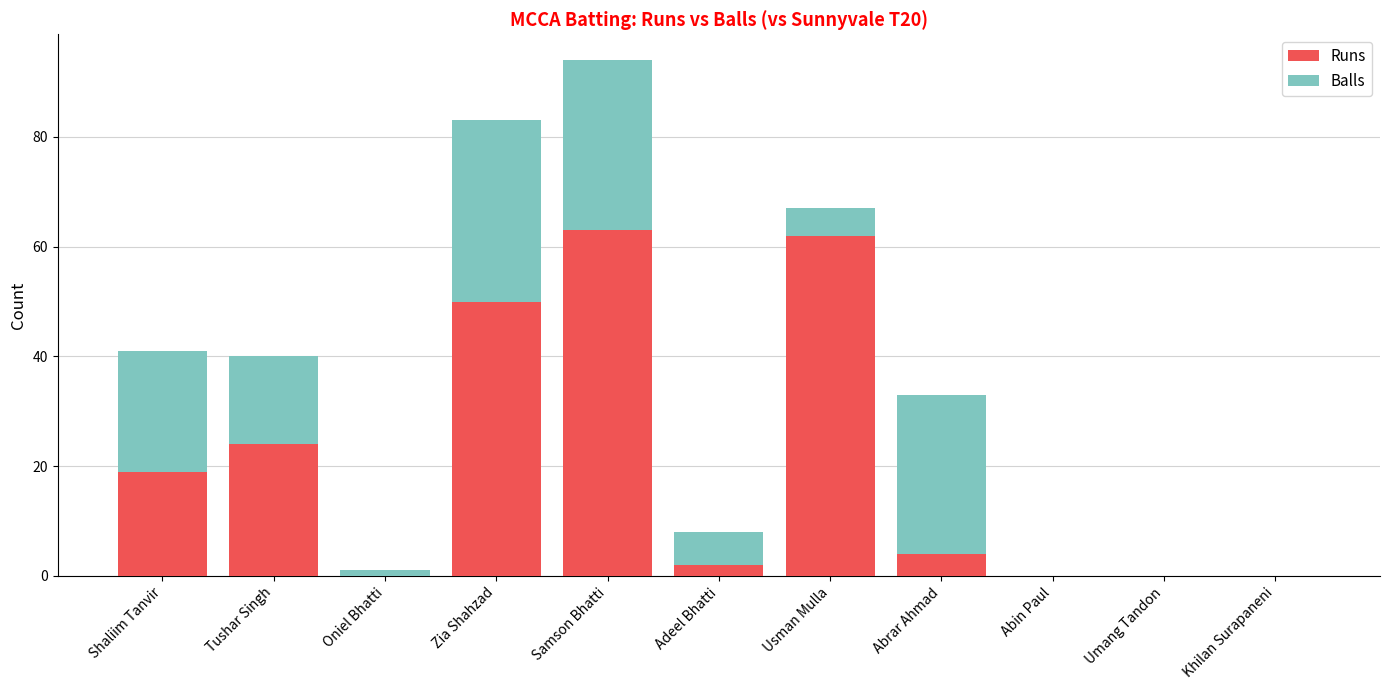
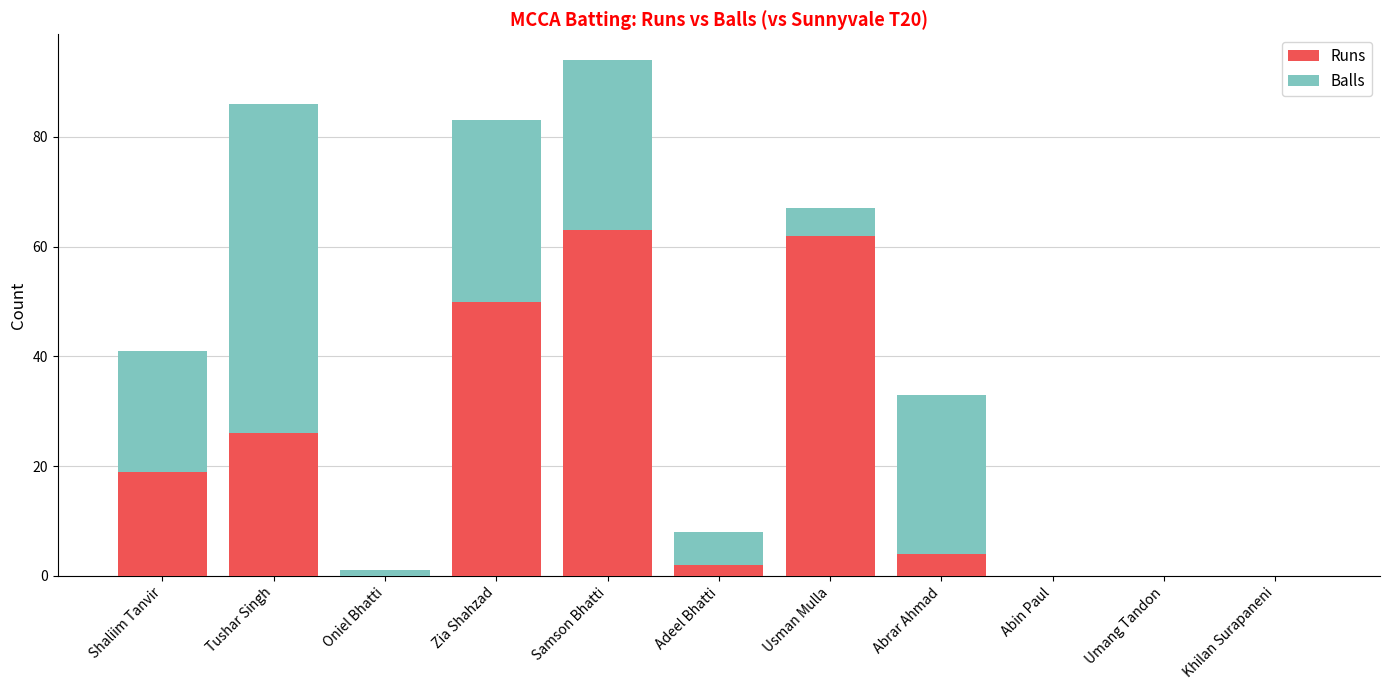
  {
    "Runs": {
      "Shaliim Tanvir": 19,
-     "Tushar Singh": 24,
+     "Tushar Singh": 26,
      "Oniel Bhatti": 0,
      "Zia Shahzad": 50,
      "Samson Bhatti": 63,
      "Adeel Bhatti": 2,
      "Usman Mulla": 62,
      "Abrar Ahmad": 4,
      "Abin Paul": 0,
      "Umang Tandon": 0,
      "Khilan Surapaneni": 0
    },
    "Balls": {
      "Shaliim Tanvir": 22,
-     "Tushar Singh": 16,
+     "Tushar Singh": 60,
      "Oniel Bhatti": 1,
      "Zia Shahzad": 33,
      "Samson Bhatti": 31,
      "Adeel Bhatti": 6,
      "Usman Mulla": 5,
      "Abrar Ahmad": 29,
      "Abin Paul": 0,
      "Umang Tandon": 0,
      "Khilan Surapaneni": 0
    }
  }
